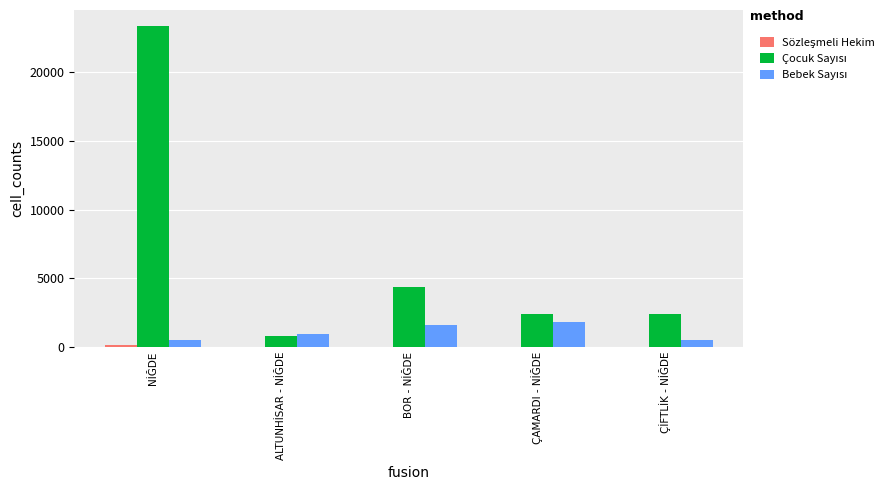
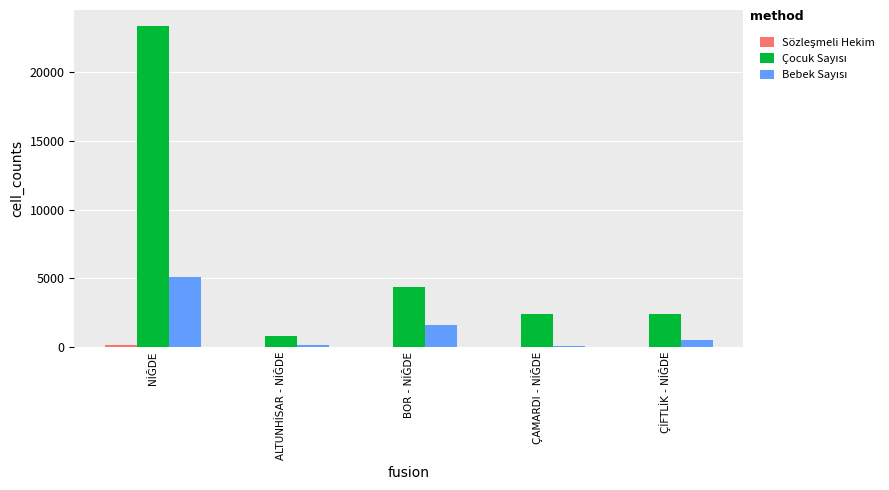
  {
    "Çocuk Sayısı": {
      "NİĞDE": 23300,
      "ALTUNHİSAR - NİĞDE": 800,
      "BOR - NİĞDE": 4300,
      "ÇAMARDI - NİĞDE": 2400,
      "ÇİFTLİK - NİĞDE": 2400
    },
    "Bebek Sayısı": {
-     "NİĞDE": 500,
-     "ALTUNHİSAR - NİĞDE": 900,
+     "NİĞDE": 5100,
+     "ALTUNHİSAR - NİĞDE": 200,
      "BOR - NİĞDE": 1600,
-     "ÇAMARDI - NİĞDE": 1800,
+     "ÇAMARDI - NİĞDE": 100,
      "ÇİFTLİK - NİĞDE": 500
    }
  }
